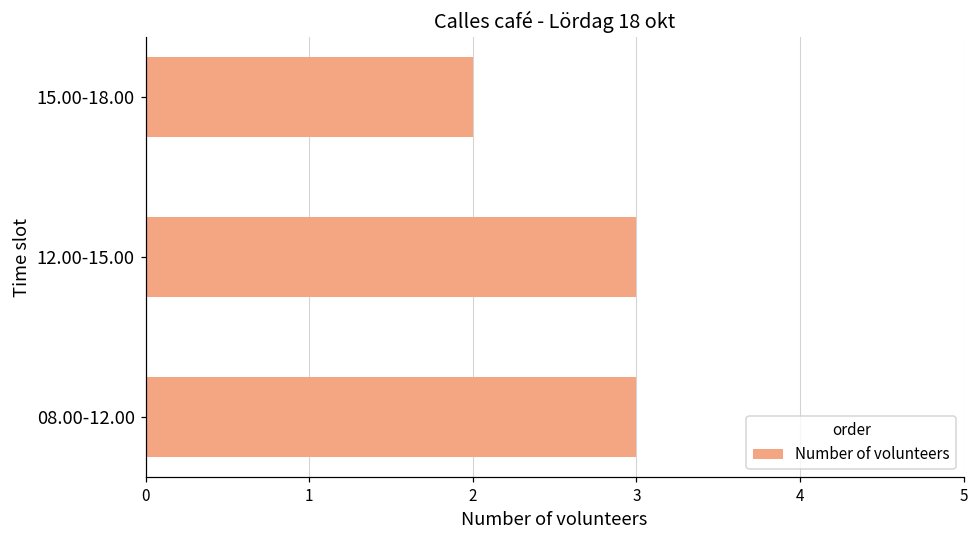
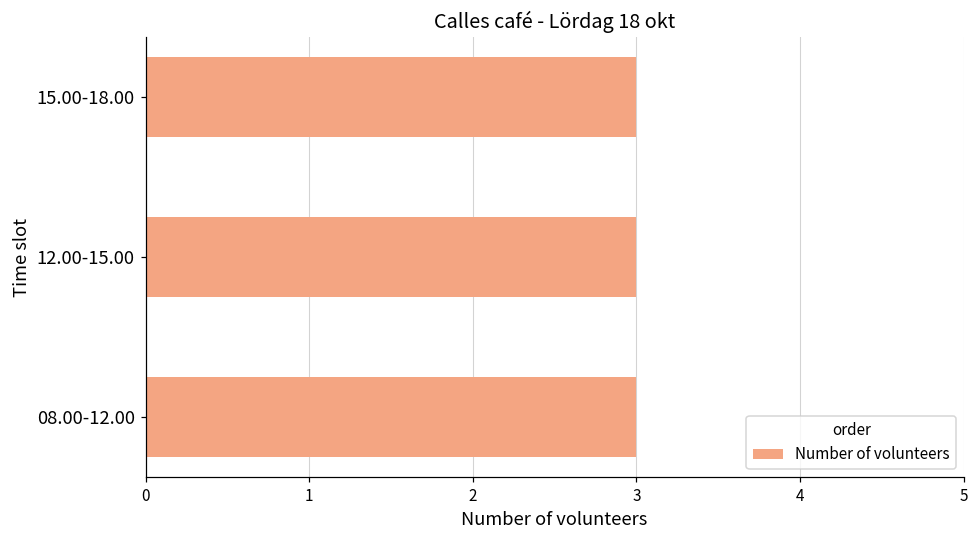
  {
-   "15.00-18.00": 2,
+   "15.00-18.00": 3,
    "12.00-15.00": 3,
    "08.00-12.00": 3
  }
